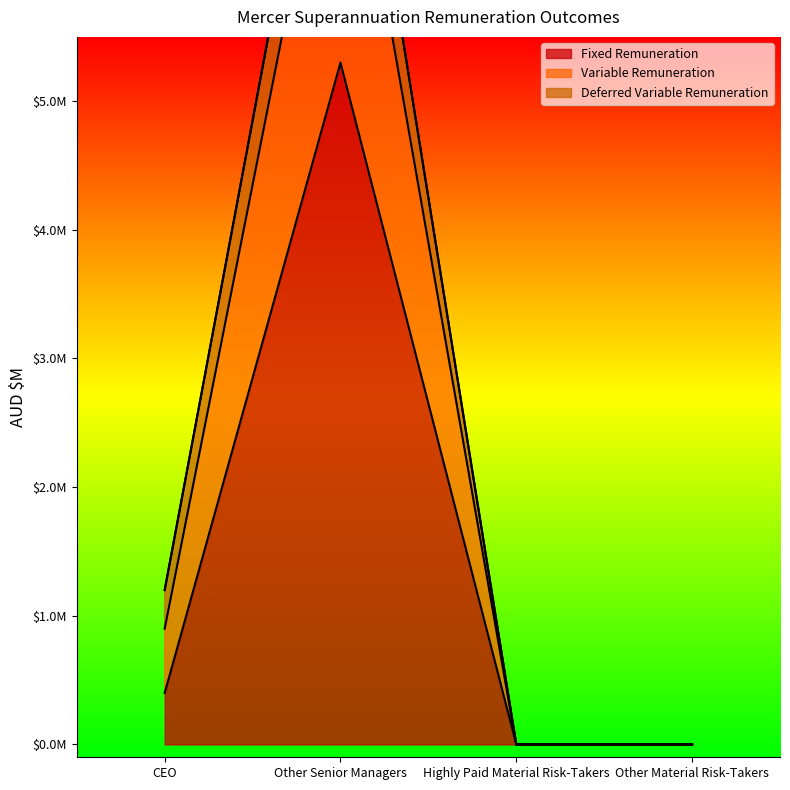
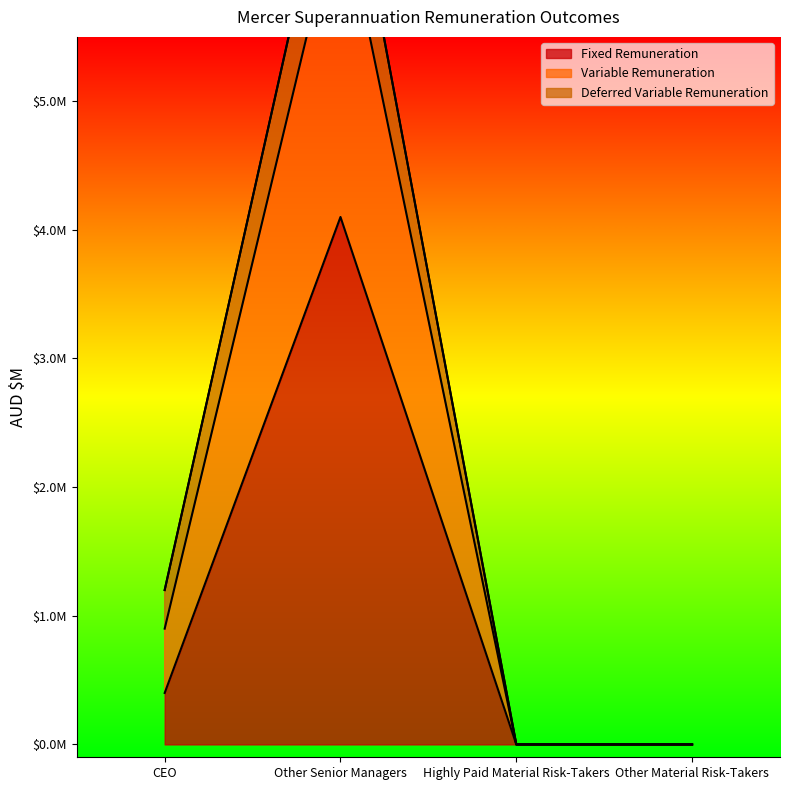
  {
    "Fixed Remuneration": {
      "CEO": "$400000",
-     "Other Senior Managers": "$5300000"
+     "Other Senior Managers": "$4100000"
    }
  }
